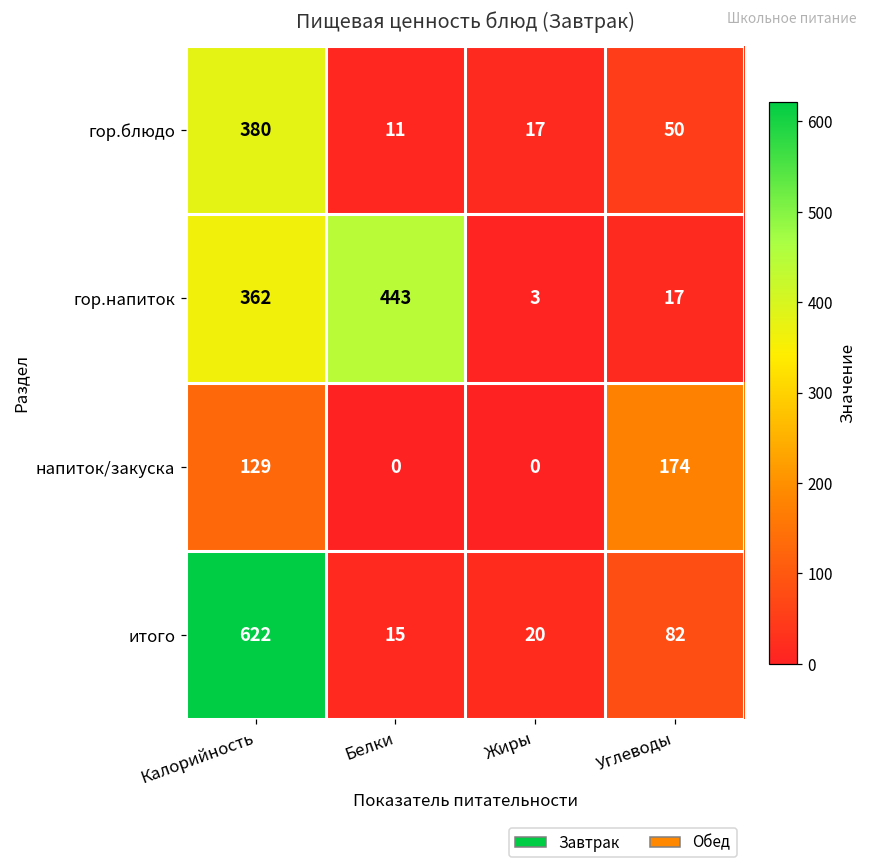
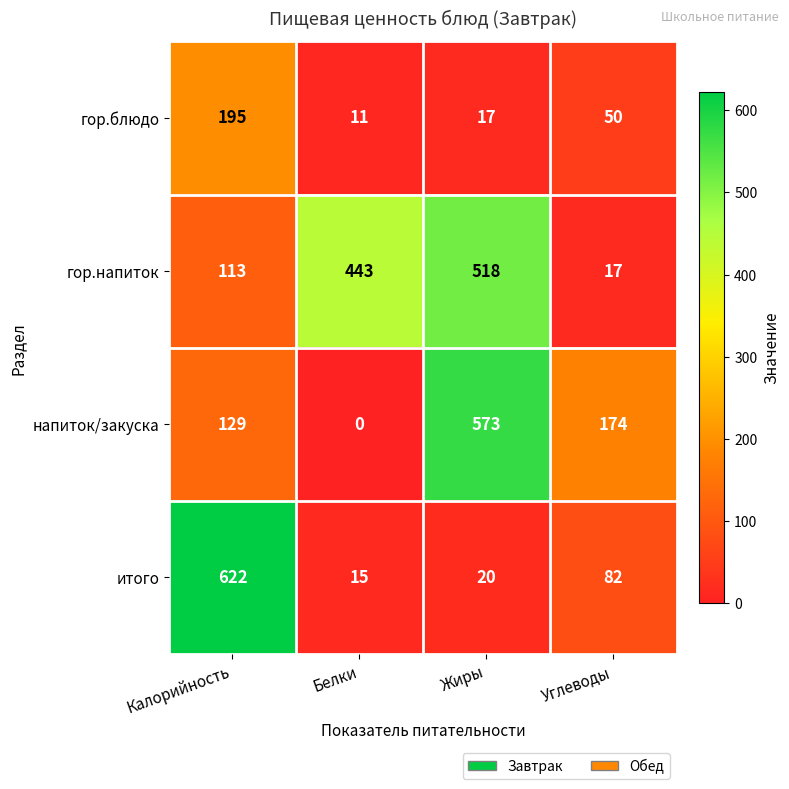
  {
    "гор.блюдо": {
-     "Калорийность": 380,
+     "Калорийность": 195,
      "Белки": 11,
      "Жиры": 17,
      "Углеводы": 50
    },
    "гор.напиток": {
-     "Калорийность": 362,
+     "Калорийность": 113,
      "Белки": 443,
-     "Жиры": 3,
+     "Жиры": 518,
      "Углеводы": 17
    },
    "напиток/закуска": {
      "Калорийность": 129,
      "Белки": 0,
-     "Жиры": 0,
+     "Жиры": 573,
      "Углеводы": 174
    },
    "итого": {
      "Калорийность": 622,
      "Белки": 15,
      "Жиры": 20,
      "Углеводы": 82
    }
  }
